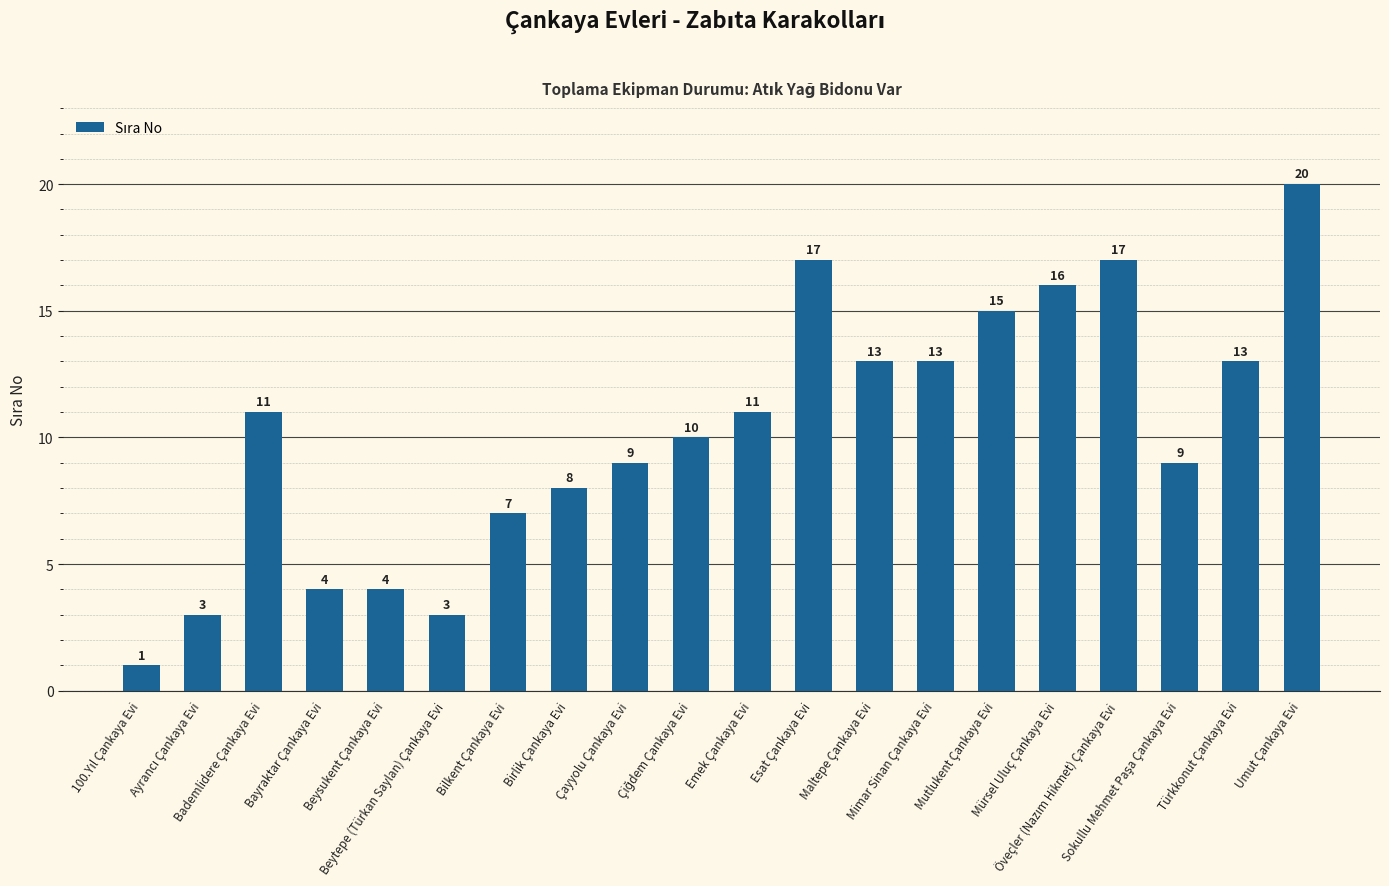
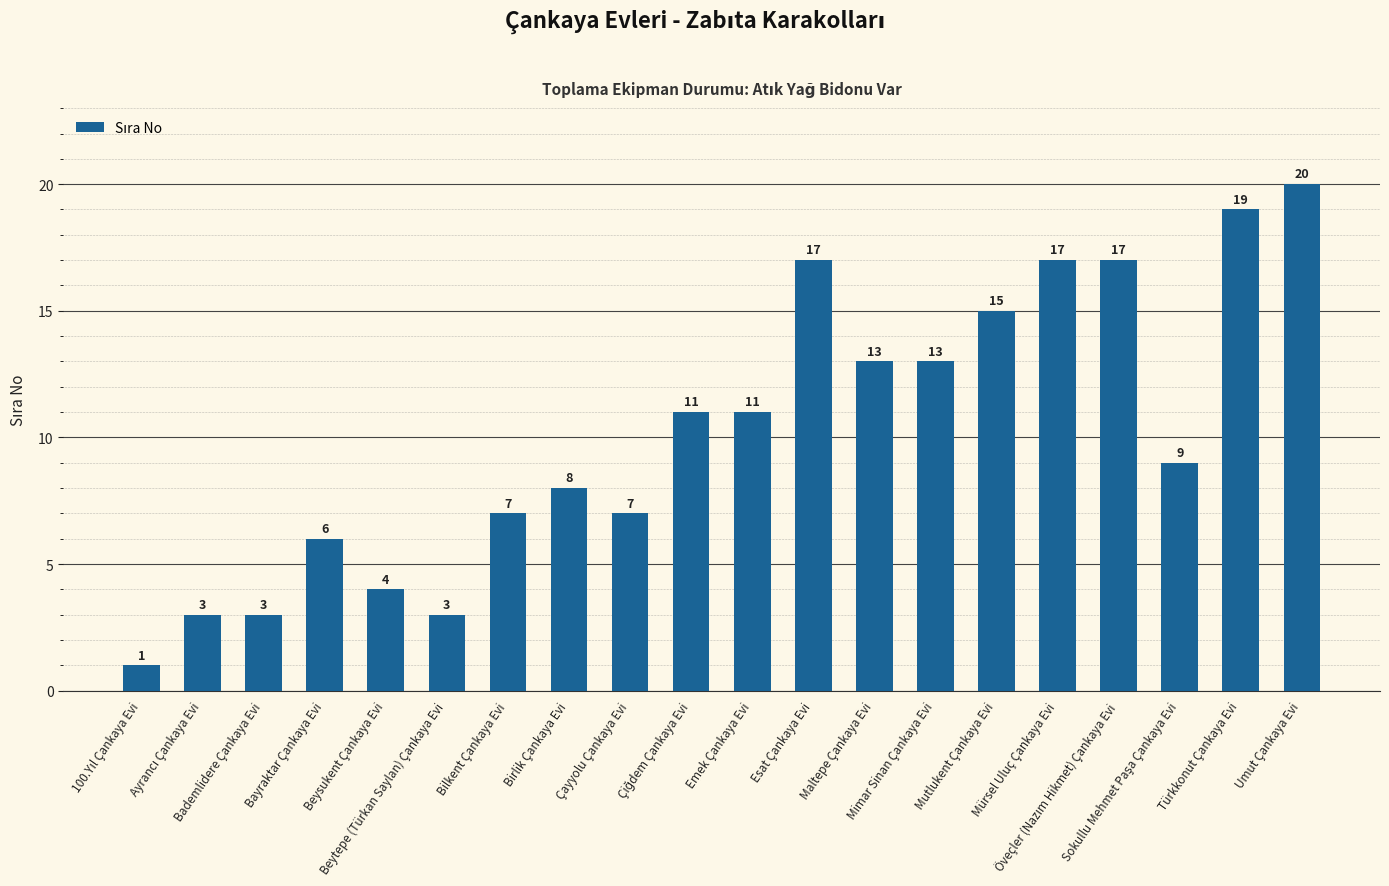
  {
    "100.Yıl Çankaya Evi": 1,
    "Ayrancı Çankaya Evi": 3,
-   "Bademlidere Çankaya Evi": 11,
-   "Bayraktar Çankaya Evi": 4,
+   "Bademlidere Çankaya Evi": 3,
+   "Bayraktar Çankaya Evi": 6,
    "Beysukent Çankaya Evi": 4,
    "Beytepe (Türkan Saylan) Çankaya Evi": 3,
    "Bilkent Çankaya Evi": 7,
    "Birlik Çankaya Evi": 8,
-   "Çayyolu Çankaya Evi": 9,
-   "Çiğdem Çankaya Evi": 10,
+   "Çayyolu Çankaya Evi": 7,
+   "Çiğdem Çankaya Evi": 11,
    "Emek Çankaya Evi": 11,
    "Esat Çankaya Evi": 17,
    "Maltepe Çankaya Evi": 13,
    "Mimar Sinan Çankaya Evi": 13,
    "Mutlukent Çankaya Evi": 15,
-   "Mürsel Uluç Çankaya Evi": 16,
+   "Mürsel Uluç Çankaya Evi": 17,
    "Öveçler (Nazım Hikmet) Çankaya Evi": 17,
    "Sokullu Mehmet Paşa Çankaya Evi": 9,
-   "Türkkonut Çankaya Evi": 13,
+   "Türkkonut Çankaya Evi": 19,
    "Umut Çankaya Evi": 20
  }
